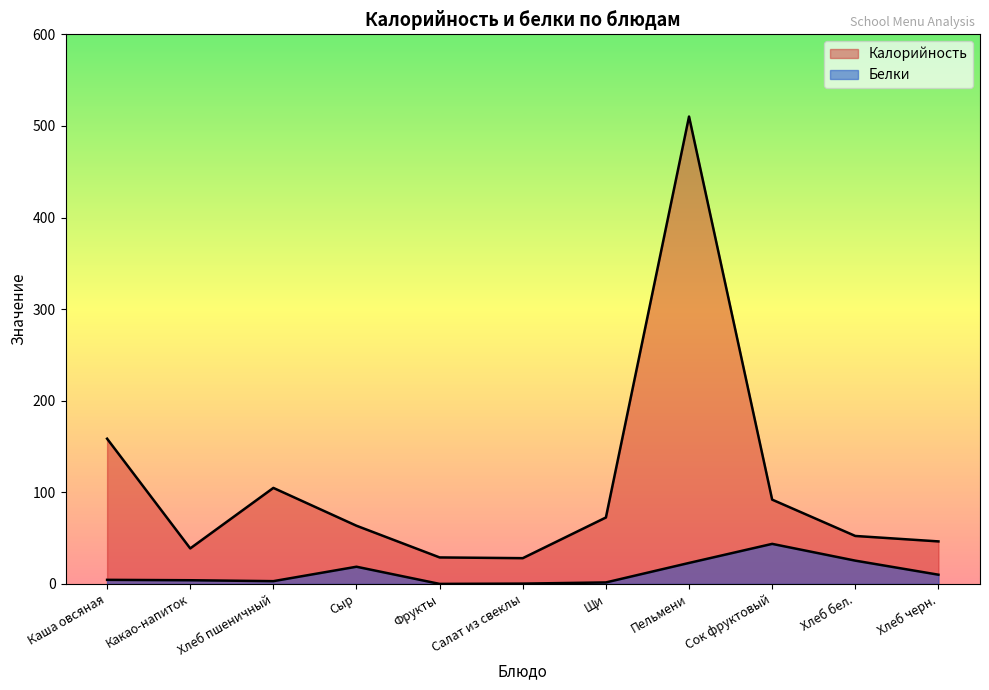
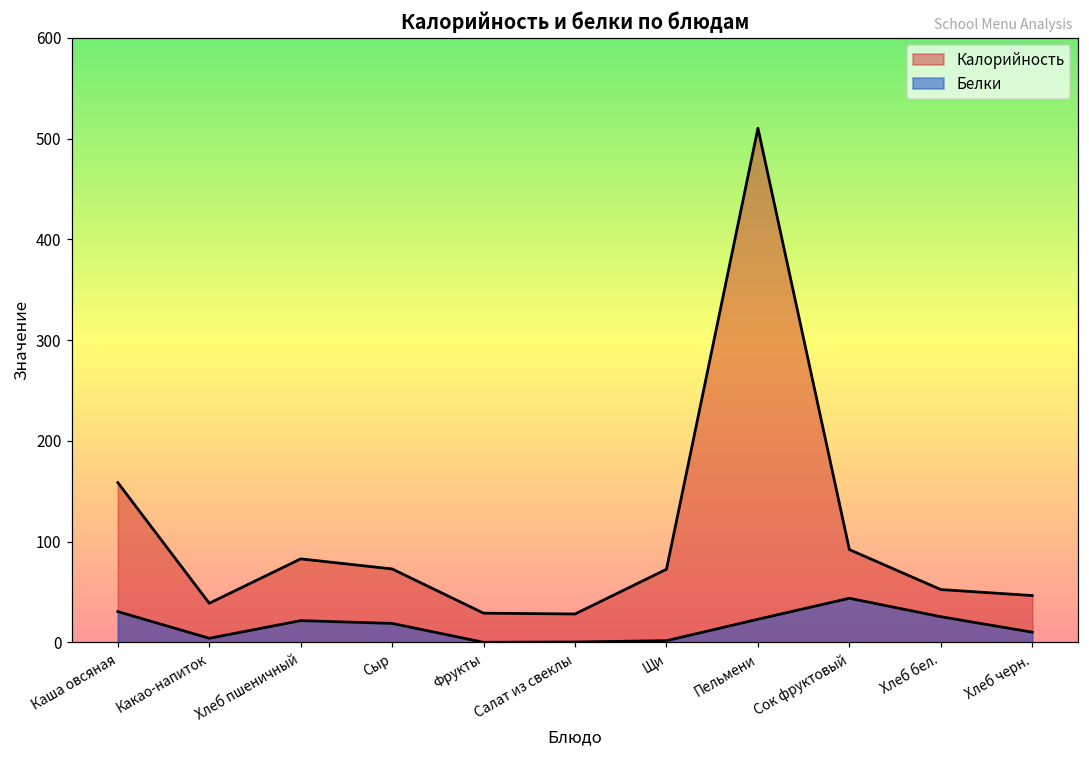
  {
    "Калорийность": {
      "Каша овсяная": 160,
      "Какао-напиток": 40,
-     "Хлеб пшеничный": 100,
-     "Сыр": 60,
+     "Хлеб пшеничный": 80,
+     "Сыр": 70,
      "Фрукты": 30,
      "Салат из свеклы": 30,
      "Щи": 70,
      "Пельмени": 510,
      "Сок фруктовый": 90,
      "Хлеб бел.": 50,
      "Хлеб черн.": 50
    },
    "Белки": {
-     "Каша овсяная": 0,
+     "Каша овсяная": 30,
      "Какао-напиток": 0,
-     "Хлеб пшеничный": 0,
+     "Хлеб пшеничный": 20,
      "Сыр": 20,
      "Фрукты": 0,
      "Салат из свеклы": 0,
      "Щи": 0,
      "Пельмени": 20,
      "Сок фруктовый": 40,
      "Хлеб бел.": 30,
      "Хлеб черн.": 10
    }
  }
